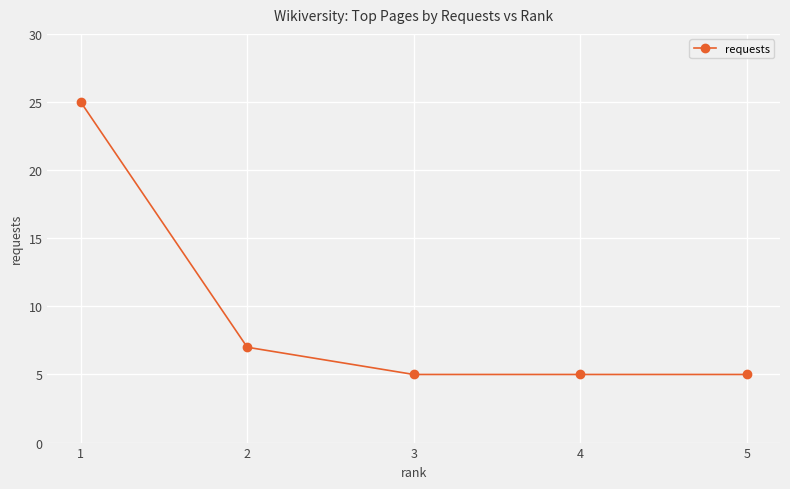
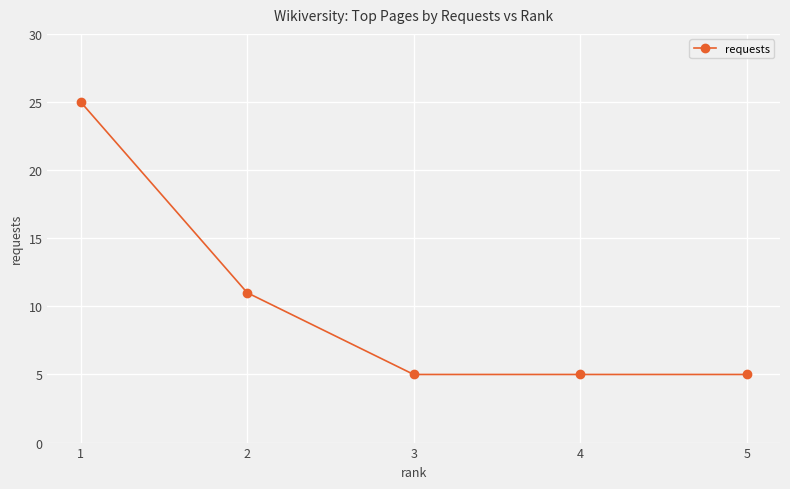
  {
    "1": 25,
-   "2": 7,
+   "2": 11,
    "3": 5,
    "4": 5,
    "5": 5
  }
